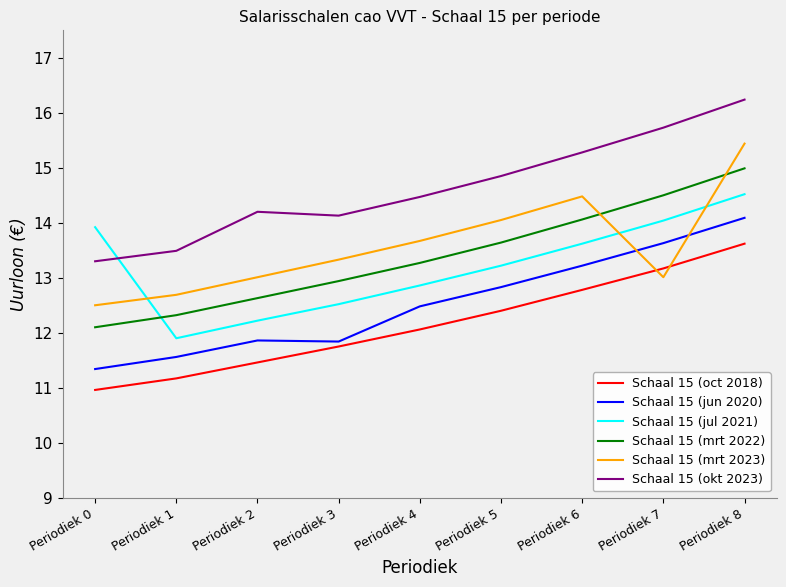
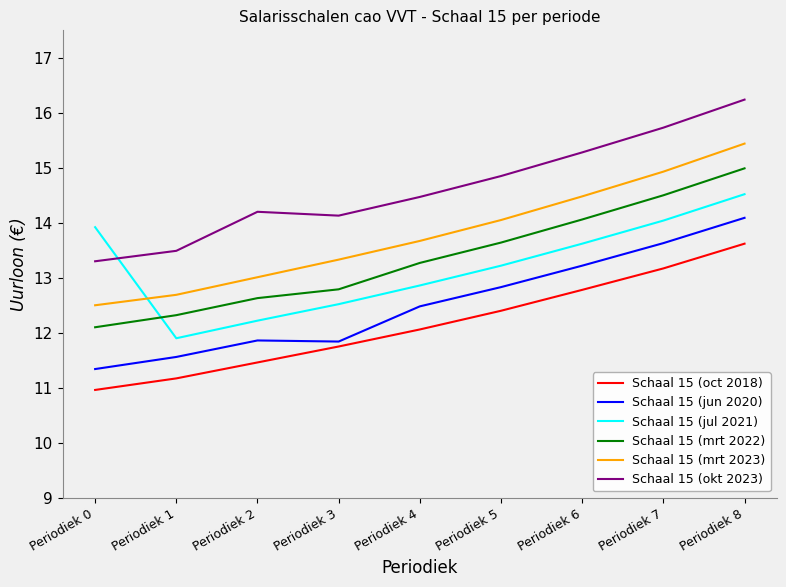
  {
    "Schaal 15 (oct 2018)": {
      "Periodiek 0": 11.0,
      "Periodiek 1": 11.2,
      "Periodiek 2": 11.5,
      "Periodiek 3": 11.8,
      "Periodiek 4": 12.1,
      "Periodiek 5": 12.4,
      "Periodiek 6": 12.8,
      "Periodiek 7": 13.2,
      "Periodiek 8": 13.6
    },
    "Schaal 15 (jun 2020)": {
      "Periodiek 0": 11.3,
      "Periodiek 1": 11.6,
      "Periodiek 2": 11.9,
      "Periodiek 3": 11.8,
      "Periodiek 4": 12.5,
      "Periodiek 5": 12.8,
      "Periodiek 6": 13.2,
      "Periodiek 7": 13.6,
      "Periodiek 8": 14.1
    },
    "Schaal 15 (jul 2021)": {
      "Periodiek 0": 13.9,
      "Periodiek 1": 11.9,
      "Periodiek 2": 12.2,
      "Periodiek 3": 12.5,
      "Periodiek 4": 12.9,
      "Periodiek 5": 13.2,
      "Periodiek 6": 13.6,
      "Periodiek 7": 14.0,
      "Periodiek 8": 14.5
    },
    "Schaal 15 (mrt 2022)": {
      "Periodiek 0": 12.1,
      "Periodiek 1": 12.3,
      "Periodiek 2": 12.6,
-     "Periodiek 3": 12.9,
+     "Periodiek 3": 12.8,
      "Periodiek 4": 13.3,
      "Periodiek 5": 13.6,
      "Periodiek 6": 14.1,
      "Periodiek 7": 14.5,
      "Periodiek 8": 15.0
    },
    "Schaal 15 (mrt 2023)": {
      "Periodiek 0": 12.5,
      "Periodiek 1": 12.7,
      "Periodiek 2": 13.0,
      "Periodiek 3": 13.3,
      "Periodiek 4": 13.7,
      "Periodiek 5": 14.1,
      "Periodiek 6": 14.5,
-     "Periodiek 7": 13.0,
+     "Periodiek 7": 14.9,
      "Periodiek 8": 15.4
    },
    "Schaal 15 (okt 2023)": {
      "Periodiek 0": 13.3,
      "Periodiek 1": 13.5,
      "Periodiek 2": 14.2,
      "Periodiek 3": 14.1,
      "Periodiek 4": 14.5,
      "Periodiek 5": 14.9,
      "Periodiek 6": 15.3,
      "Periodiek 7": 15.7,
      "Periodiek 8": 16.2
    }
  }
